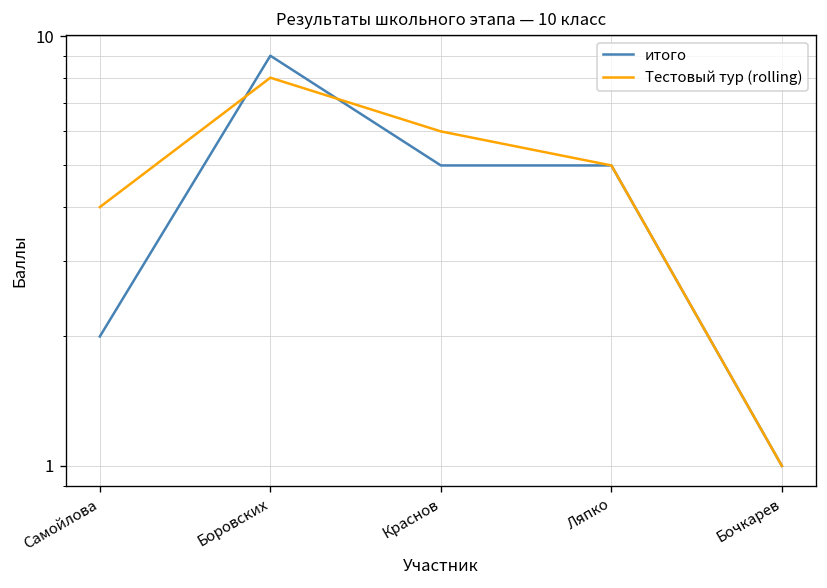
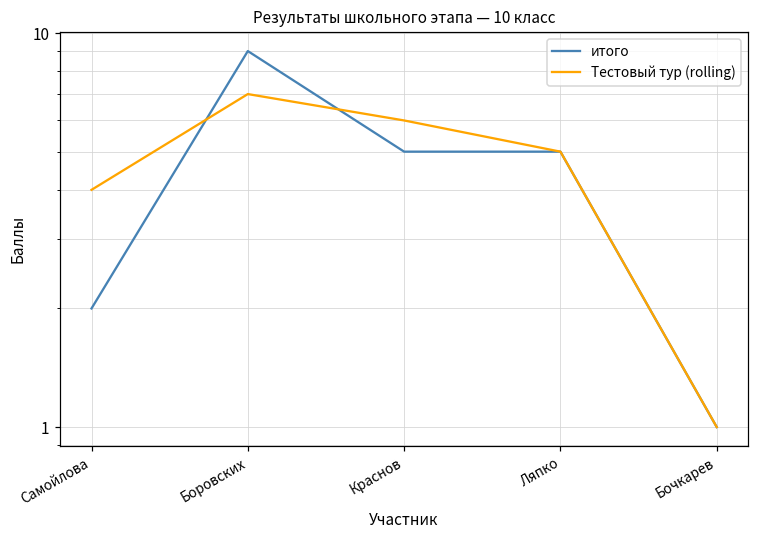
  {
    "итого": {
      "Самойлова": 2,
      "Боровских": 9,
      "Краснов": 5
    },
    "Тестовый тур (rolling)": {
      "Самойлова": 4,
-     "Боровских": 8,
+     "Боровских": 7,
      "Краснов": 6
    }
  }
